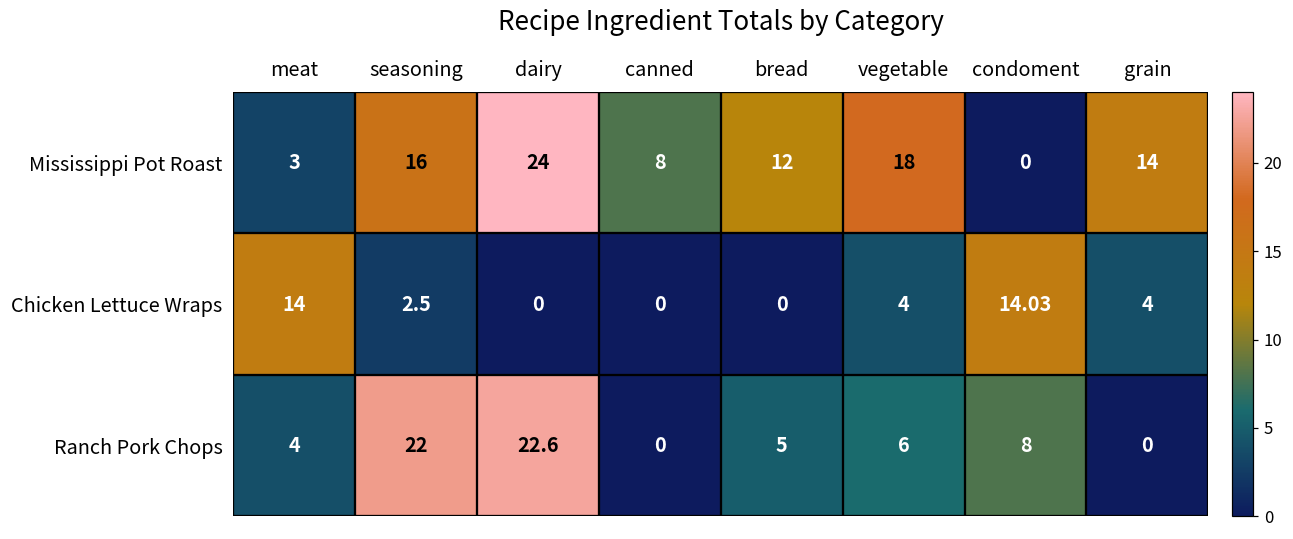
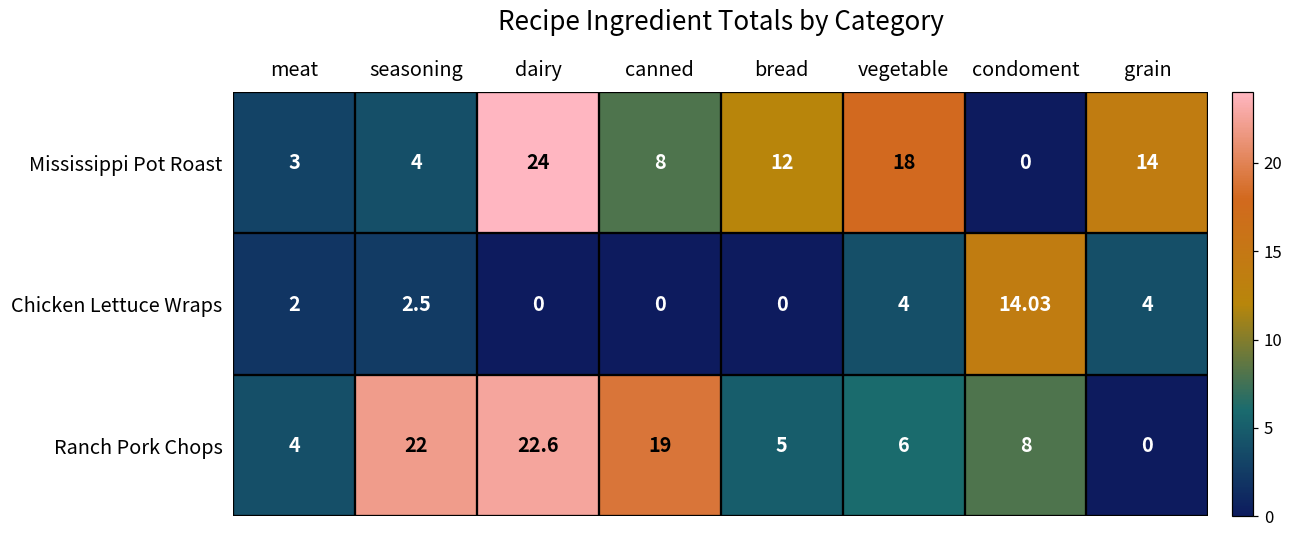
  {
    "Mississippi Pot Roast": {
      "meat": 3,
-     "seasoning": 16,
+     "seasoning": 4,
      "dairy": 24,
      "canned": 8,
      "bread": 12,
      "vegetable": 18,
      "condoment": 0,
      "grain": 14
    },
    "Chicken Lettuce Wraps": {
-     "meat": 14,
+     "meat": 2,
      "seasoning": 2.5,
      "dairy": 0,
      "canned": 0,
      "bread": 0,
      "vegetable": 4,
      "condoment": 14.03,
      "grain": 4
    },
    "Ranch Pork Chops": {
      "meat": 4,
      "seasoning": 22,
      "dairy": 22.6,
-     "canned": 0,
+     "canned": 19,
      "bread": 5,
      "vegetable": 6,
      "condoment": 8,
      "grain": 0
    }
  }
